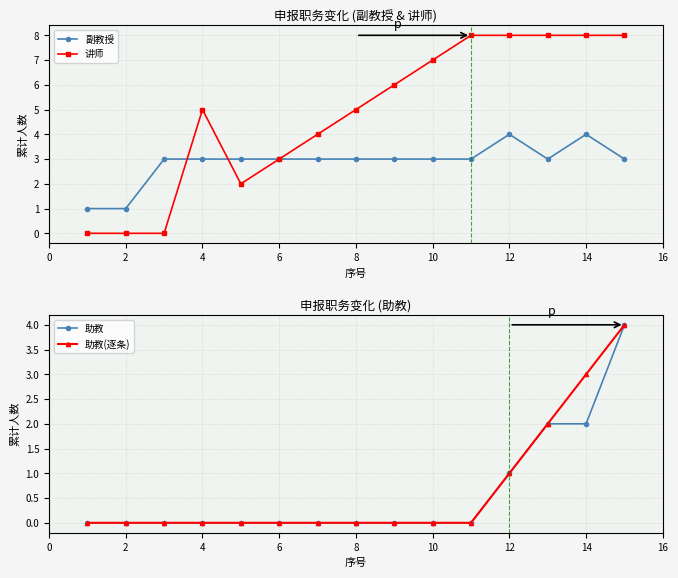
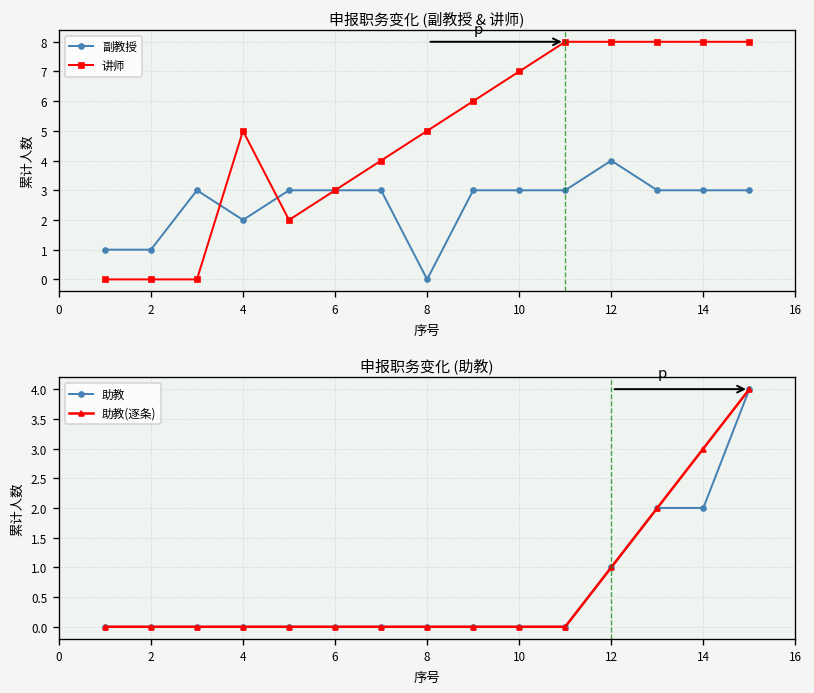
  {
    "申报职务变化 (副教授 & 讲师)": {
      "副教授": {
        "2": 1,
-       "4": 3,
-       "8": 3,
+       "4": 2,
+       "8": 0,
        "10": 3,
        "12": 4,
-       "14": 4
+       "14": 3
      },
      "讲师": {
        "2": 0,
        "4": 5,
        "8": 5,
        "10": 7,
        "12": 8,
        "14": 8
      }
    },
    "申报职务变化 (助教)": {
      "助教": {
        "14": 2.0
      },
      "助教(逐条)": {
        "14": 3.0
      }
    }
  }
